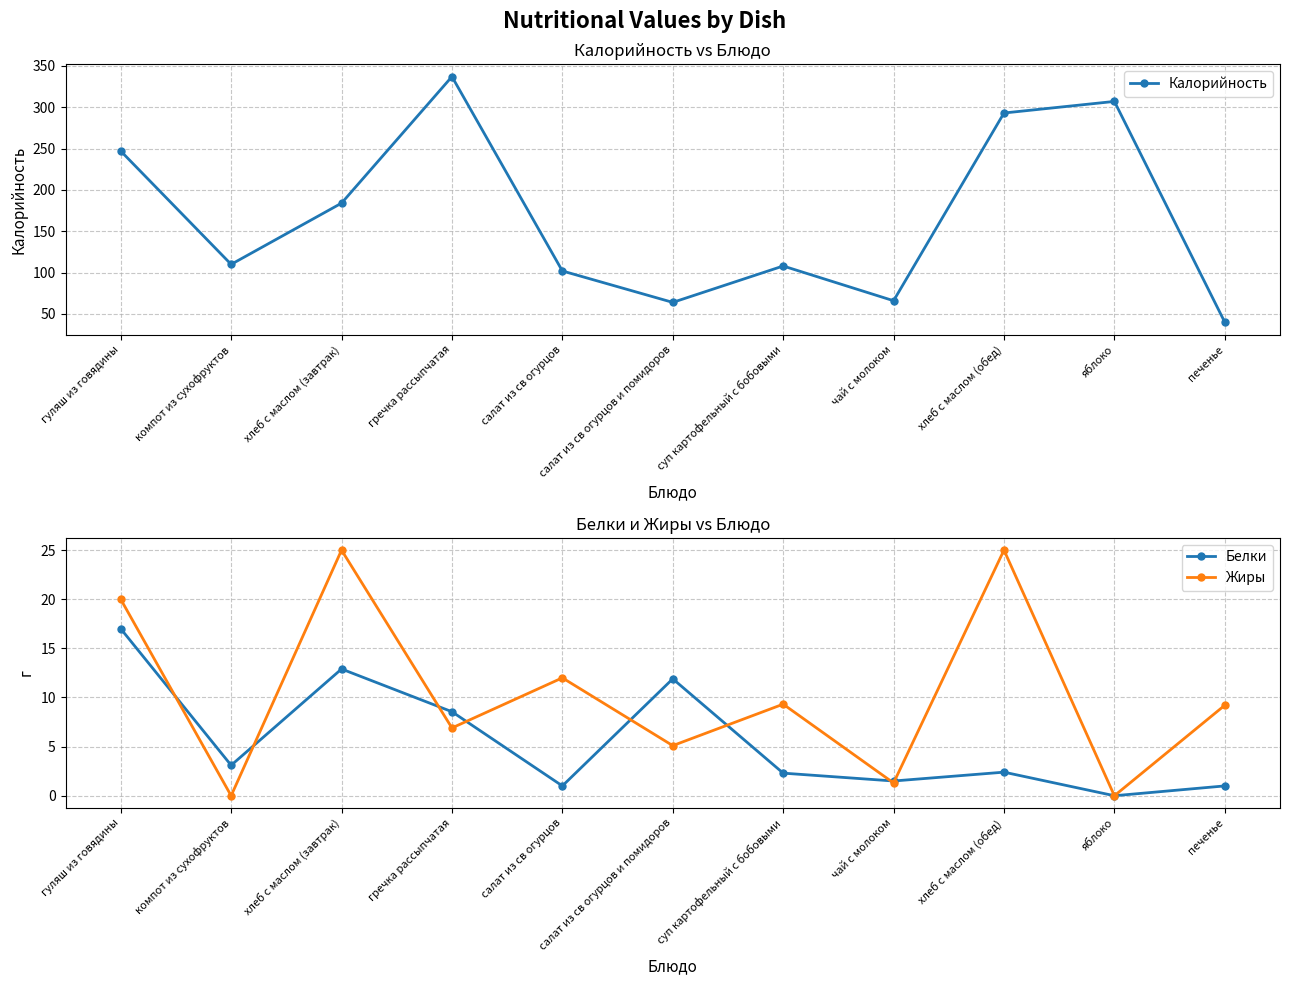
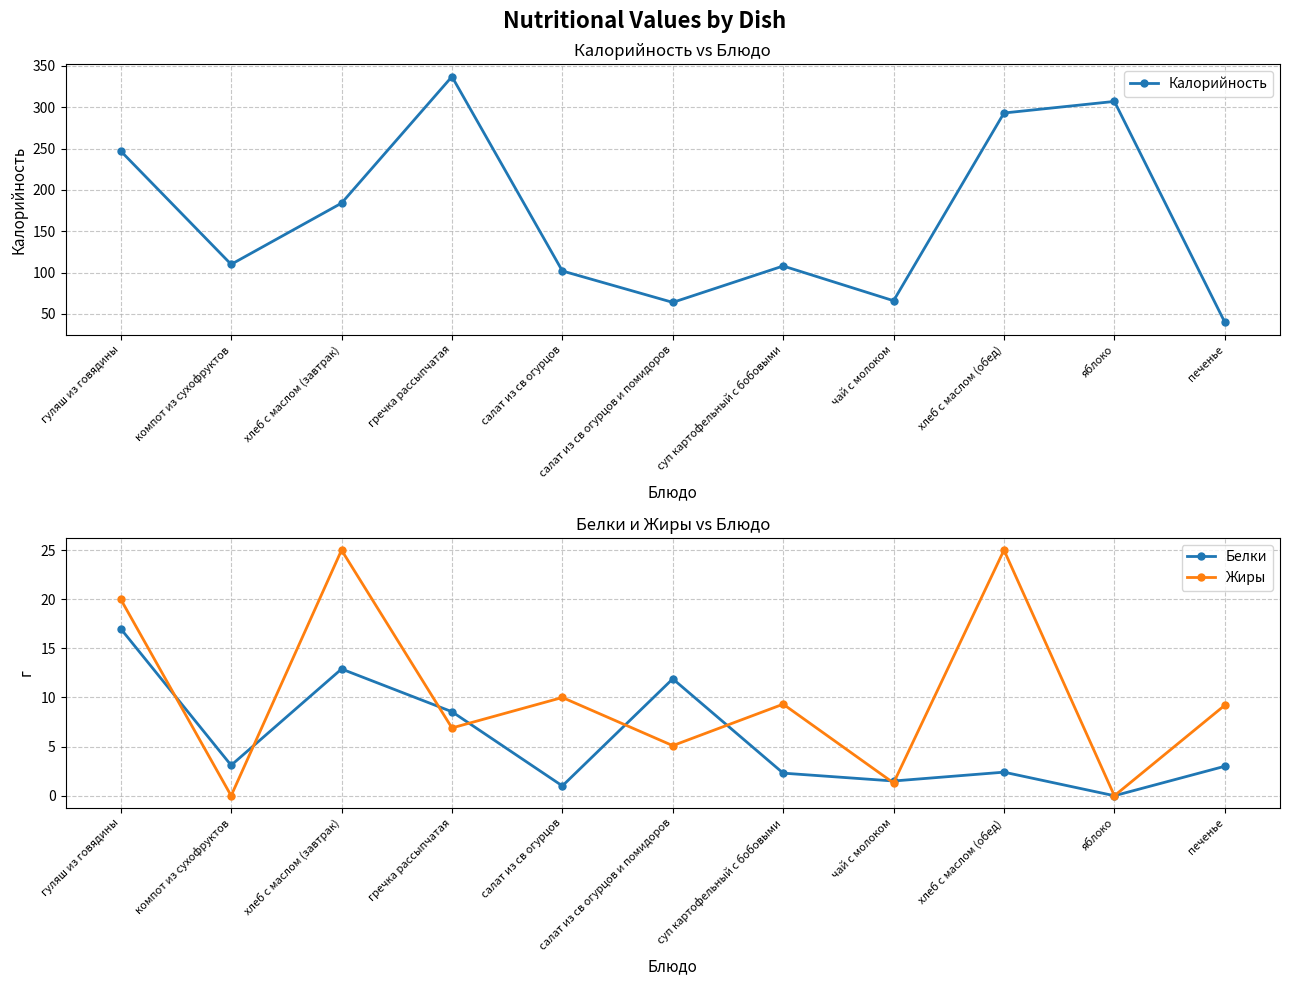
  {
    "Калорийность vs Блюдо": {
      "гуляш из говядины": 250,
      "компот из сухофруктов": 110,
      "хлеб с маслом (завтрак)": 180,
      "гречка рассыпчатая": 340,
      "салат из св огурцов": 100,
      "салат из св огурцов и помидоров": 60,
      "суп картофельный с бобовыми": 110,
      "чай с молоком": 70,
      "хлеб с маслом (обед)": 290,
      "яблоко": 310,
      "печенье": 40
    },
    "Белки и Жиры vs Блюдо": {
      "Белки": {
        "гуляш из говядины": 17,
        "компот из сухофруктов": 3,
        "хлеб с маслом (завтрак)": 13,
        "гречка рассыпчатая": 9,
        "салат из св огурцов": 1,
        "салат из св огурцов и помидоров": 12,
        "суп картофельный с бобовыми": 2,
        "хлеб с маслом (обед)": 2,
-       "печенье": 1
+       "печенье": 3
      },
      "Жиры": {
        "гуляш из говядины": 20,
        "компот из сухофруктов": 0,
        "хлеб с маслом (завтрак)": 25,
        "гречка рассыпчатая": 7,
-       "салат из св огурцов": 12,
+       "салат из св огурцов": 10,
        "салат из св огурцов и помидоров": 5,
        "суп картофельный с бобовыми": 9,
        "хлеб с маслом (обед)": 25,
        "печенье": 9
      }
    }
  }
